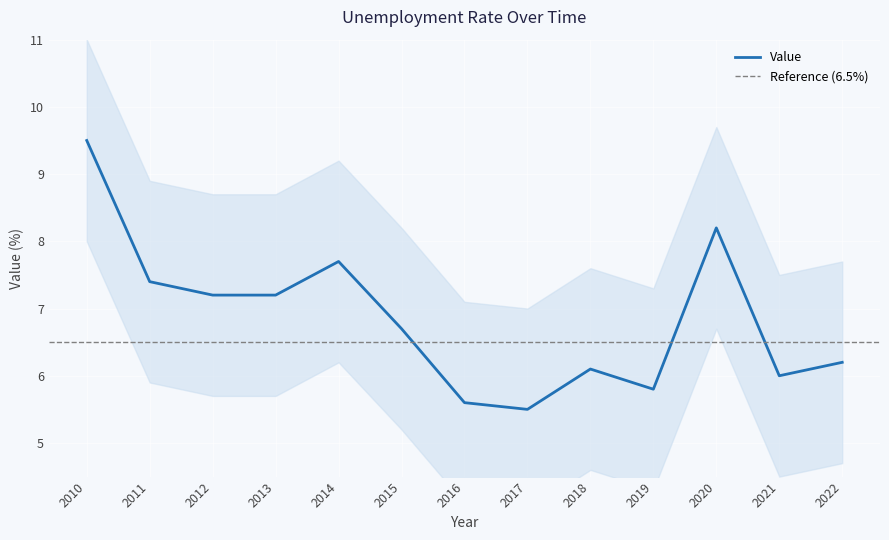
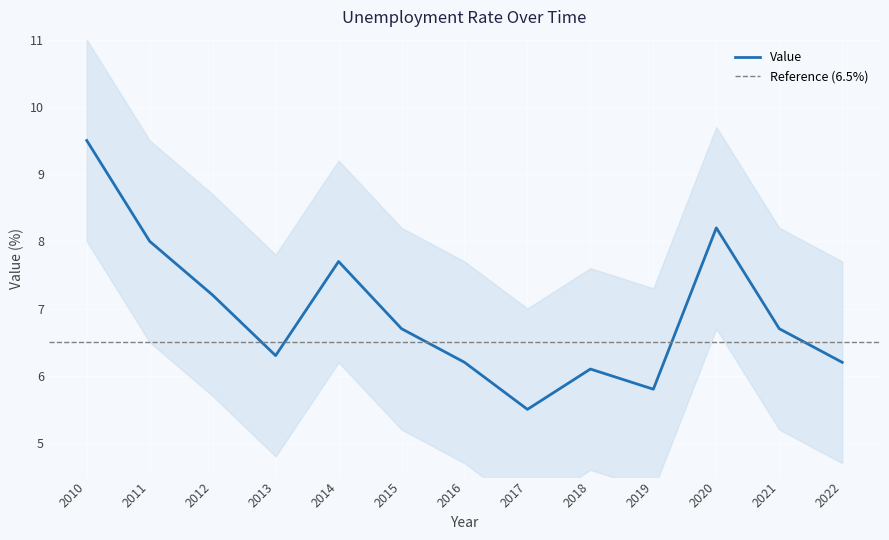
  {
    "Value": {
      "2010": 9.5,
-     "2011": 7.4,
+     "2011": 8.0,
      "2012": 7.2,
-     "2013": 7.2,
+     "2013": 6.3,
      "2014": 7.7,
      "2015": 6.7,
-     "2016": 5.6,
+     "2016": 6.2,
      "2017": 5.5,
      "2018": 6.1,
      "2019": 5.8,
      "2020": 8.2,
-     "2021": 6.0,
+     "2021": 6.7,
      "2022": 6.2
    }
  }
